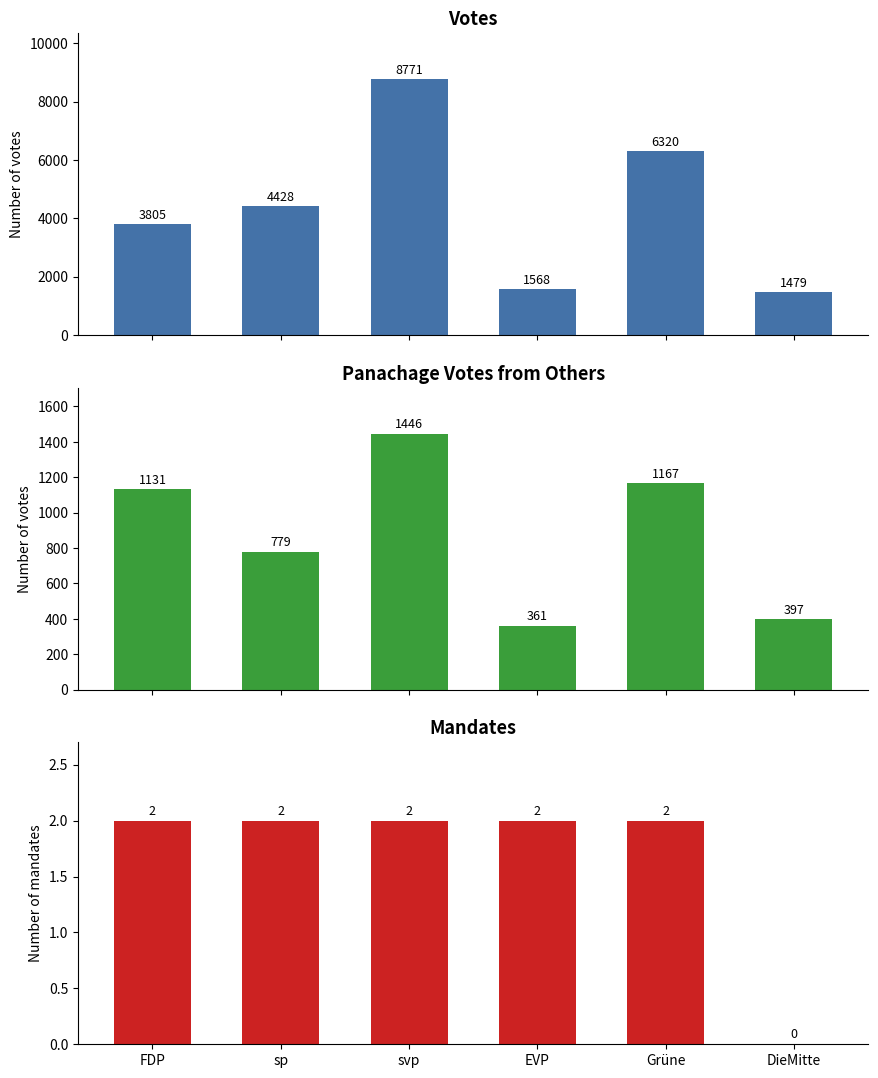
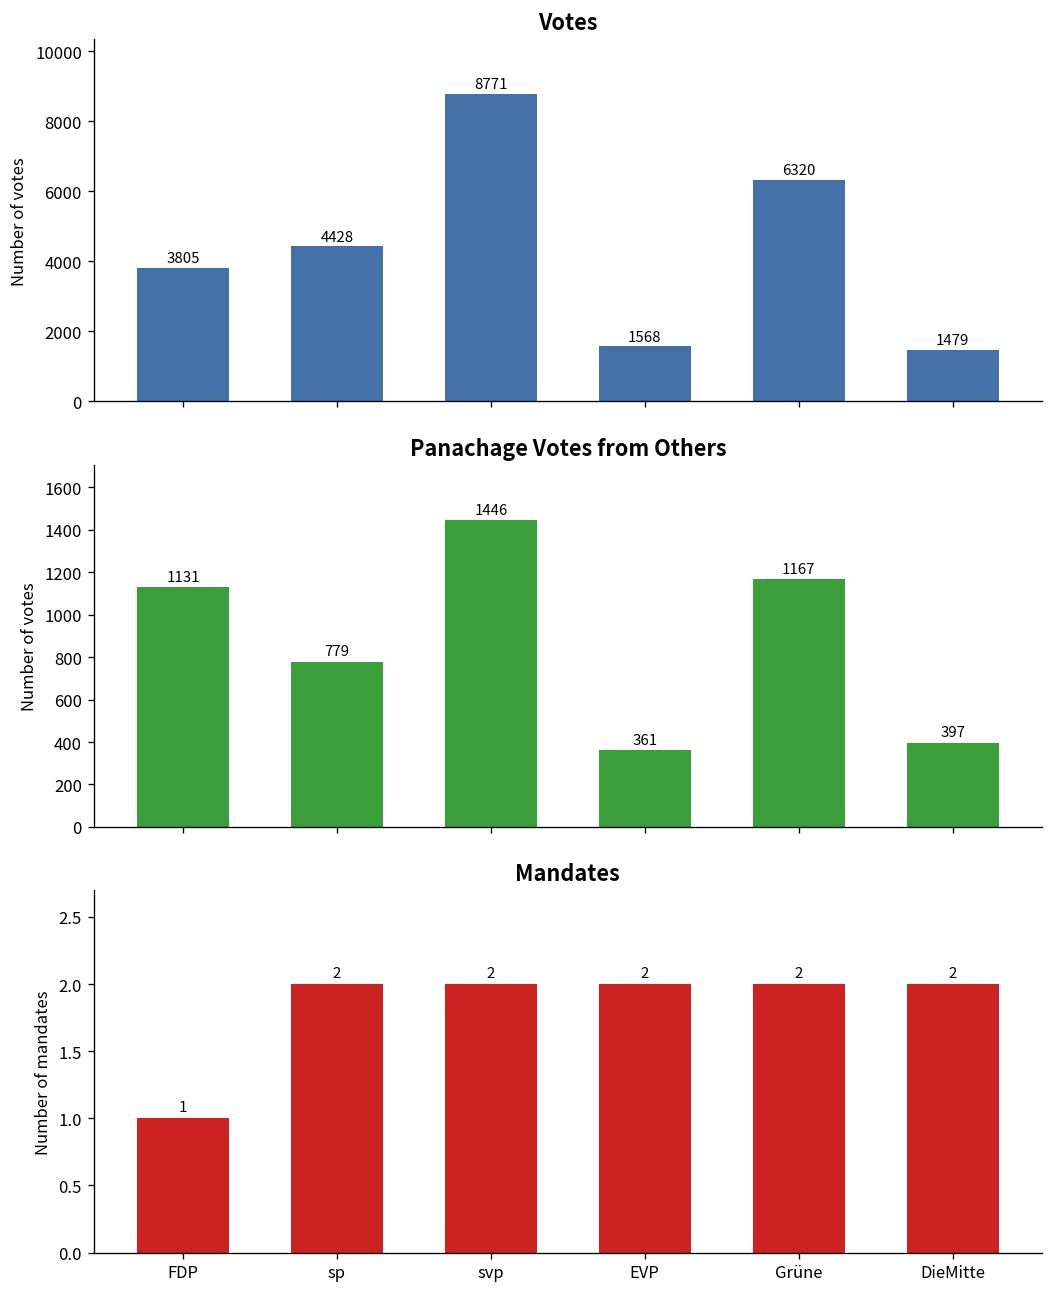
  {
    "Mandates": {
-     "FDP": 2,
+     "FDP": 1,
      "sp": 2,
      "svp": 2,
      "EVP": 2,
      "Grüne": 2,
-     "DieMitte": 0
+     "DieMitte": 2
    }
  }
